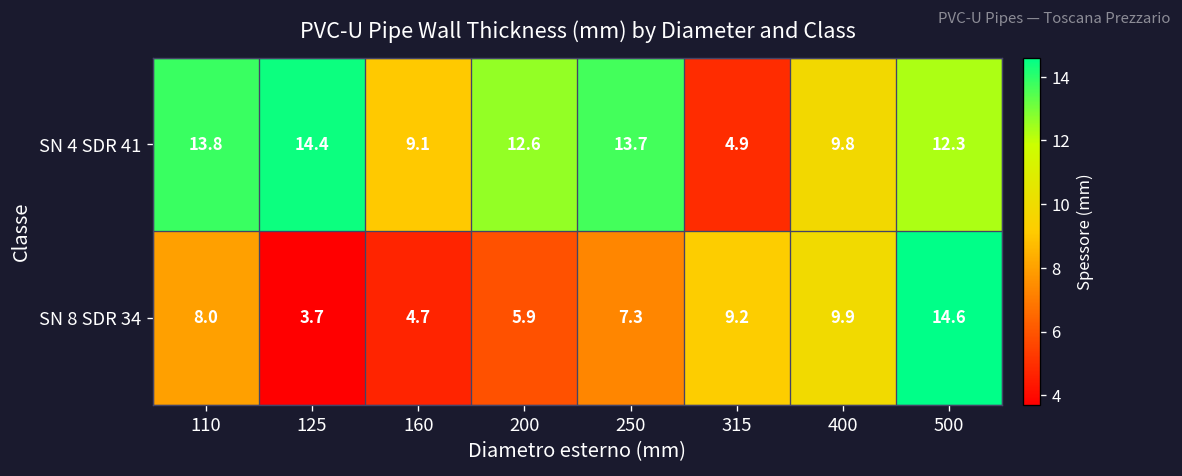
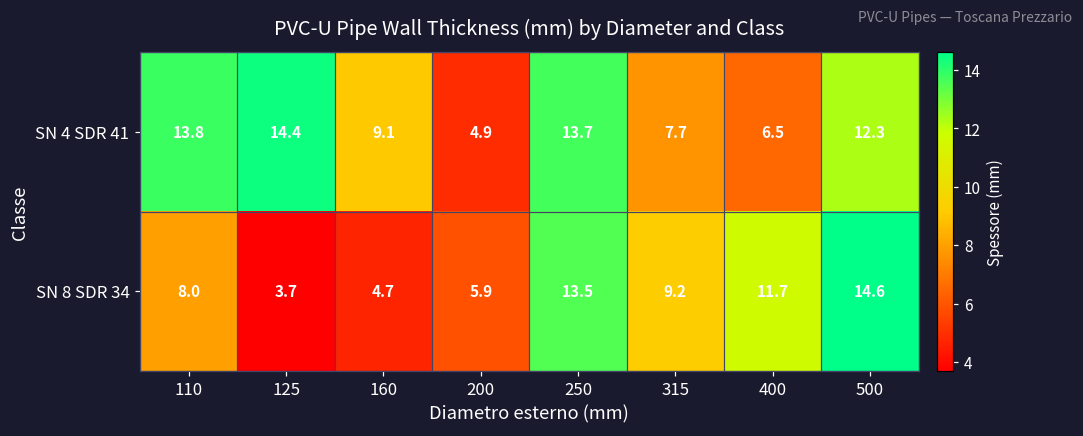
  {
    "SN 4 SDR 41": {
      "110": 13.8,
      "125": 14.4,
      "160": 9.1,
-     "200": 12.6,
+     "200": 4.9,
      "250": 13.7,
-     "315": 4.9,
-     "400": 9.8,
+     "315": 7.7,
+     "400": 6.5,
      "500": 12.3
    },
    "SN 8 SDR 34": {
      "110": 8.0,
      "125": 3.7,
      "160": 4.7,
      "200": 5.9,
-     "250": 7.3,
+     "250": 13.5,
      "315": 9.2,
-     "400": 9.9,
+     "400": 11.7,
      "500": 14.6
    }
  }
